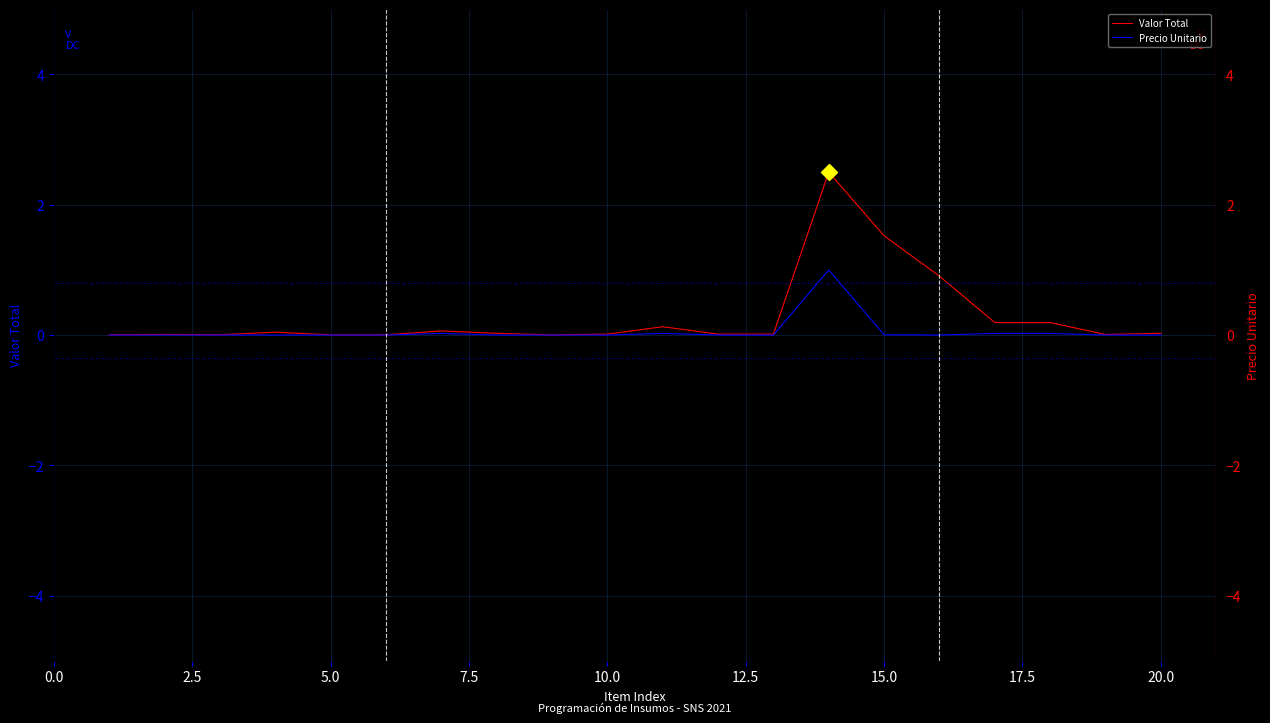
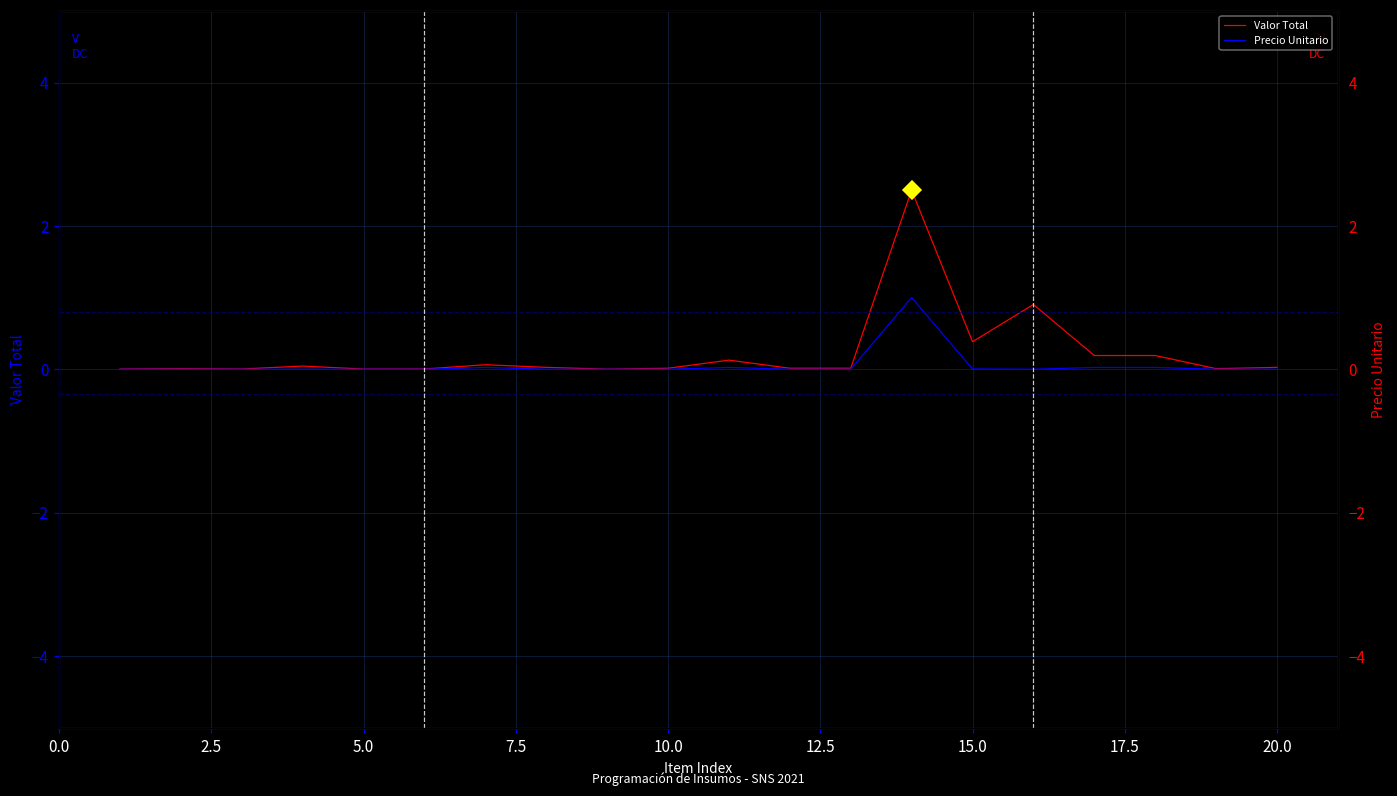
  {
    "Valor Total": {
-     "15.0": 1.5
+     "15.0": 0.4
    },
    "Precio Unitario": {
      "15.0": 0.0
    }
  }
